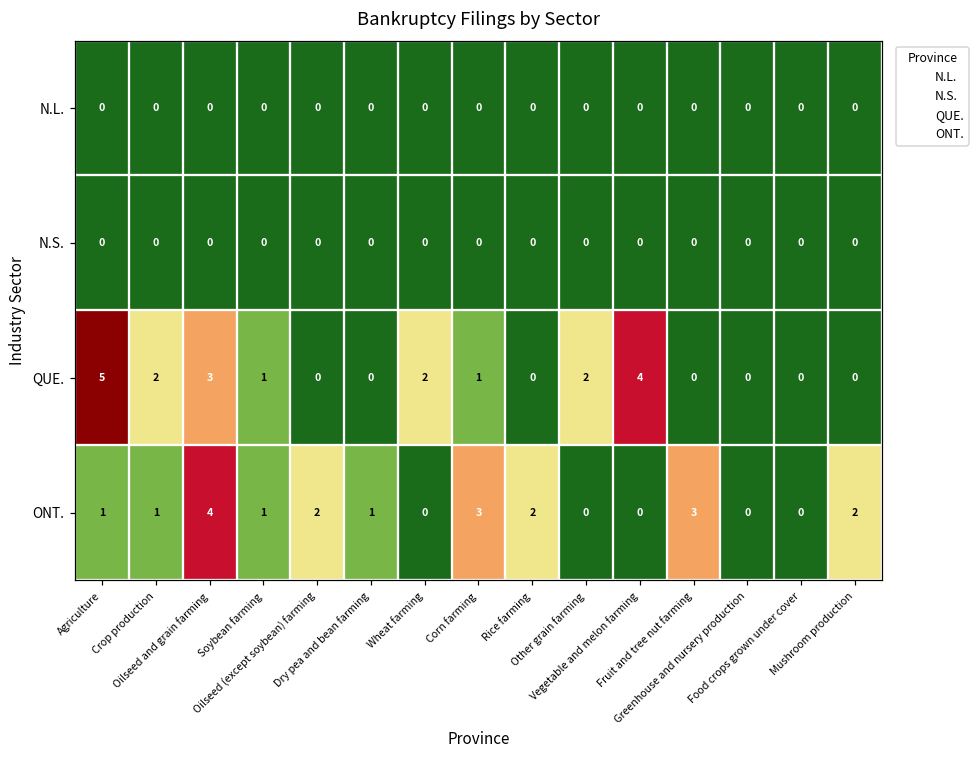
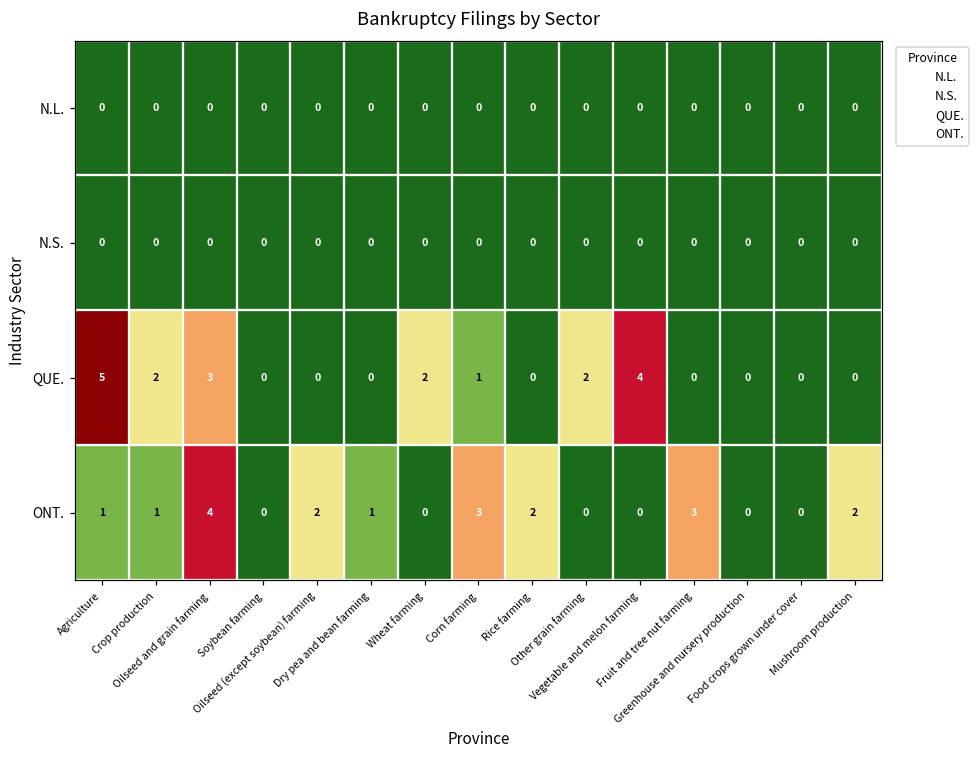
  {
    "N.L.": {
      "Agriculture": 0,
      "Crop production": 0,
      "Oilseed and grain farming": 0,
      "Soybean farming": 0,
      "Oilseed (except soybean) farming": 0,
      "Dry pea and bean farming": 0,
      "Wheat farming": 0,
      "Corn farming": 0,
      "Rice farming": 0,
      "Other grain farming": 0,
      "Vegetable and melon farming": 0,
      "Fruit and tree nut farming": 0,
      "Greenhouse and nursery production": 0,
      "Food crops grown under cover": 0,
      "Mushroom production": 0
    },
    "N.S.": {
      "Agriculture": 0,
      "Crop production": 0,
      "Oilseed and grain farming": 0,
      "Soybean farming": 0,
      "Oilseed (except soybean) farming": 0,
      "Dry pea and bean farming": 0,
      "Wheat farming": 0,
      "Corn farming": 0,
      "Rice farming": 0,
      "Other grain farming": 0,
      "Vegetable and melon farming": 0,
      "Fruit and tree nut farming": 0,
      "Greenhouse and nursery production": 0,
      "Food crops grown under cover": 0,
      "Mushroom production": 0
    },
    "QUE.": {
      "Agriculture": 5,
      "Crop production": 2,
      "Oilseed and grain farming": 3,
-     "Soybean farming": 1,
+     "Soybean farming": 0,
      "Oilseed (except soybean) farming": 0,
      "Dry pea and bean farming": 0,
      "Wheat farming": 2,
      "Corn farming": 1,
      "Rice farming": 0,
      "Other grain farming": 2,
      "Vegetable and melon farming": 4,
      "Fruit and tree nut farming": 0,
      "Greenhouse and nursery production": 0,
      "Food crops grown under cover": 0,
      "Mushroom production": 0
    },
    "ONT.": {
      "Agriculture": 1,
      "Crop production": 1,
      "Oilseed and grain farming": 4,
-     "Soybean farming": 1,
+     "Soybean farming": 0,
      "Oilseed (except soybean) farming": 2,
      "Dry pea and bean farming": 1,
      "Wheat farming": 0,
      "Corn farming": 3,
      "Rice farming": 2,
      "Other grain farming": 0,
      "Vegetable and melon farming": 0,
      "Fruit and tree nut farming": 3,
      "Greenhouse and nursery production": 0,
      "Food crops grown under cover": 0,
      "Mushroom production": 2
    }
  }
